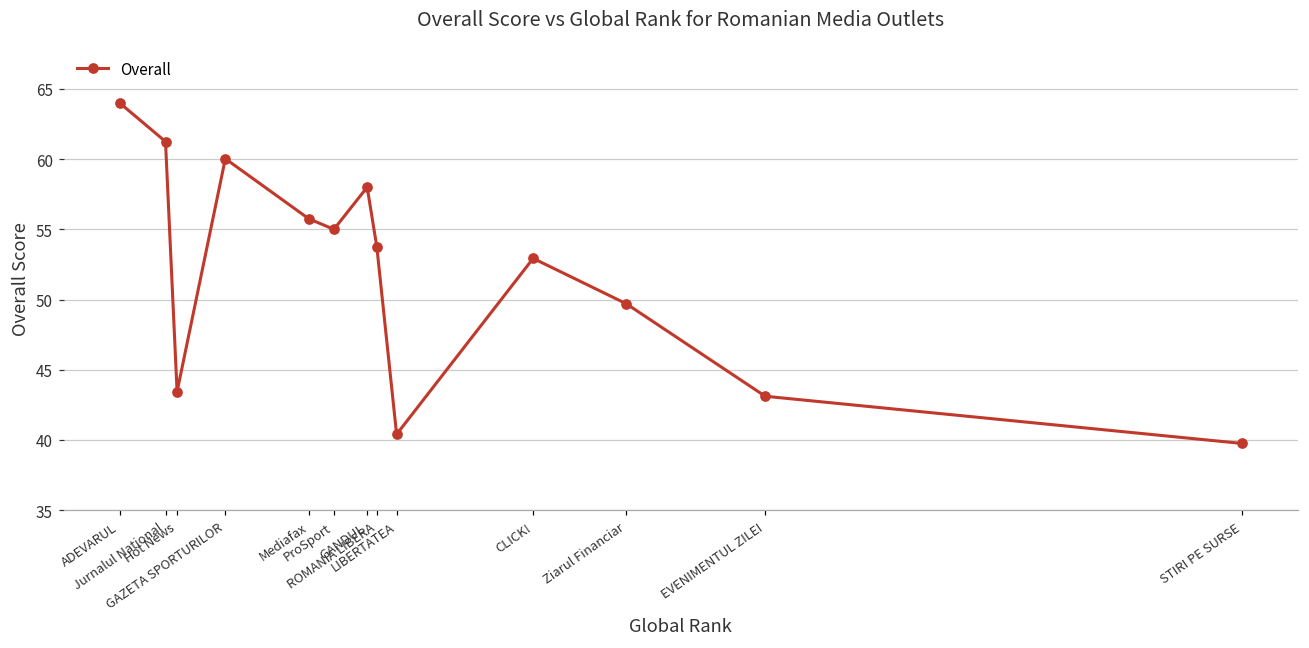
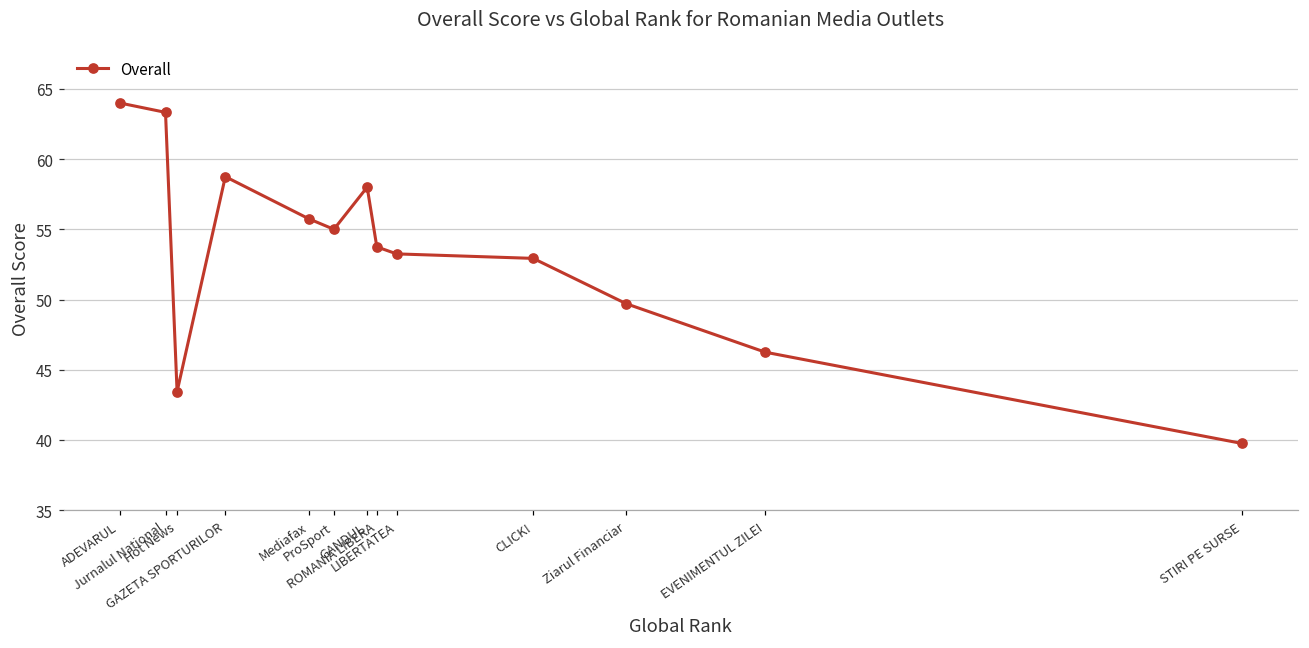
  {
    "ADEVARUL": 64.0,
-   "Jurnalul National": 61.3,
+   "Jurnalul National": 63.3,
    "Hot News": 43.4,
-   "GAZETA SPORTURILOR": 60.0,
+   "GAZETA SPORTURILOR": 58.8,
    "Mediafax": 55.8,
    "ProSport": 55.0,
    "GANDUL": 58.0,
    "ROMANIA LIBERA": 53.8,
-   "LIBERTATEA": 40.4,
+   "LIBERTATEA": 53.3,
    "CLICK!": 52.9,
    "Ziarul Financiar": 49.7,
-   "EVENIMENTUL ZILEI": 43.1,
+   "EVENIMENTUL ZILEI": 46.3,
    "STIRI PE SURSE": 39.8
  }
